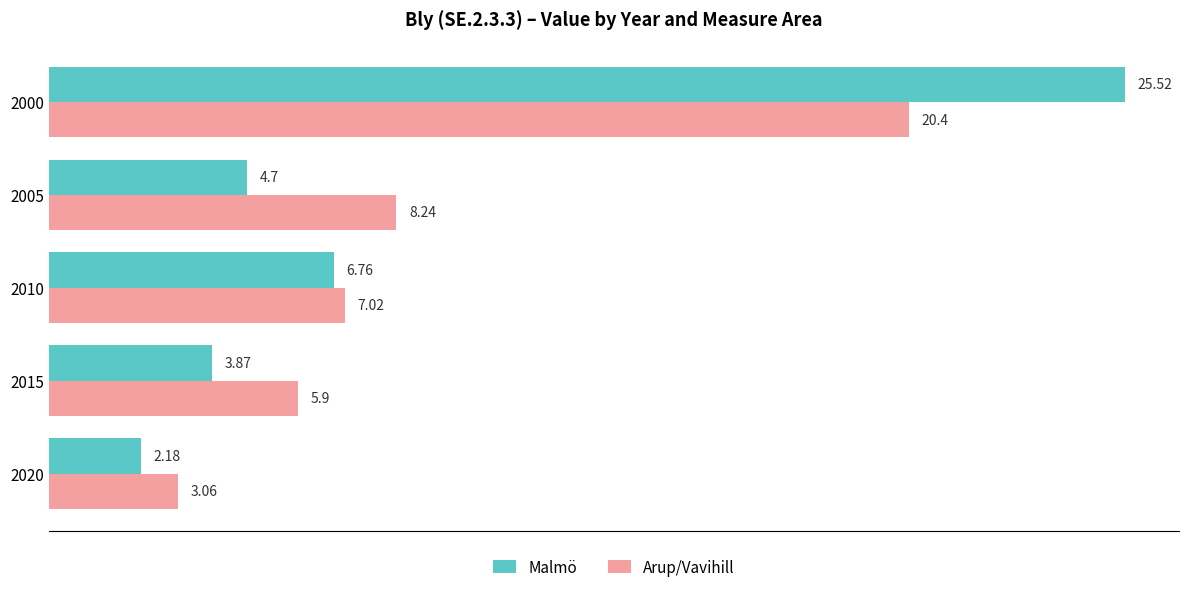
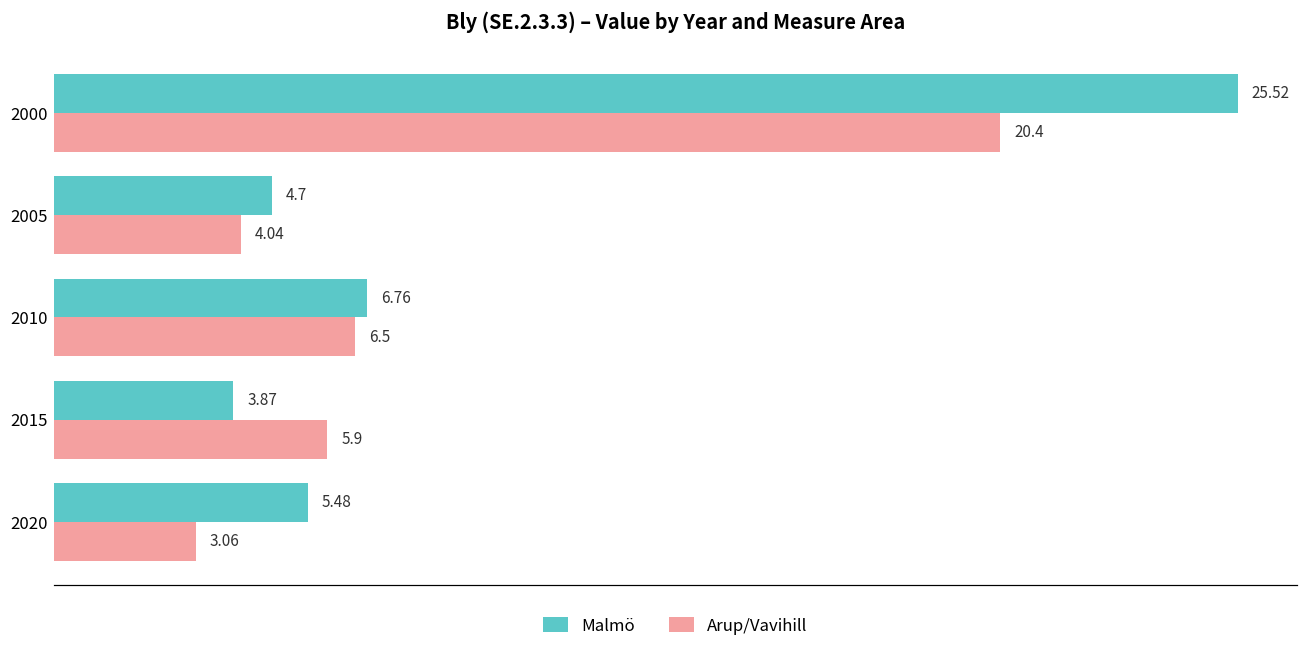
  {
    "Malmö": {
      "2000": 25.52,
      "2005": 4.7,
      "2010": 6.76,
      "2015": 3.87,
-     "2020": 2.18
+     "2020": 5.48
    },
    "Arup/Vavihill": {
      "2000": 20.4,
-     "2005": 8.24,
-     "2010": 7.02,
+     "2005": 4.04,
+     "2010": 6.5,
      "2015": 5.9,
      "2020": 3.06
    }
  }
